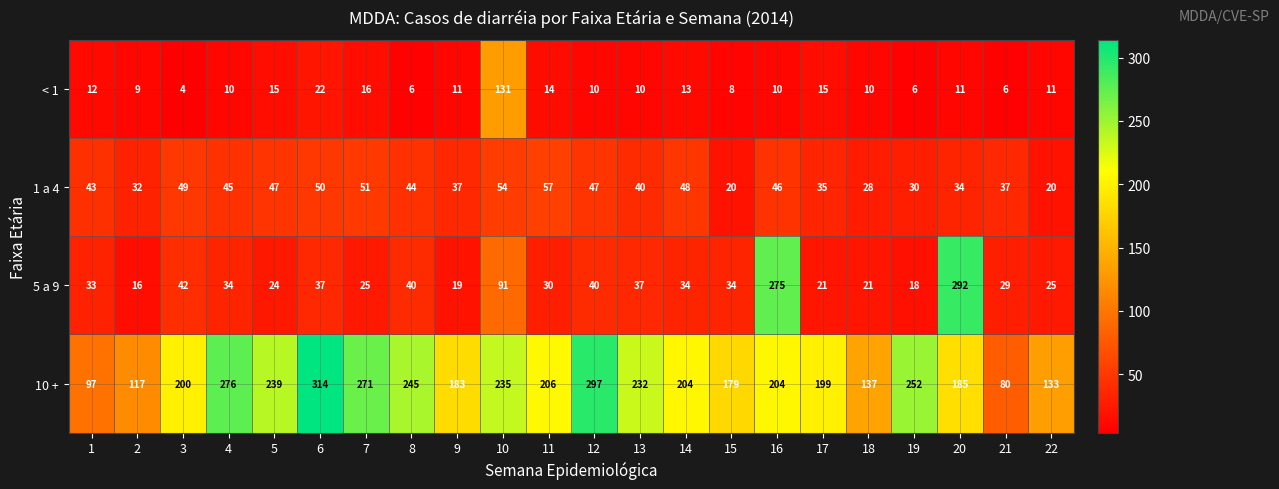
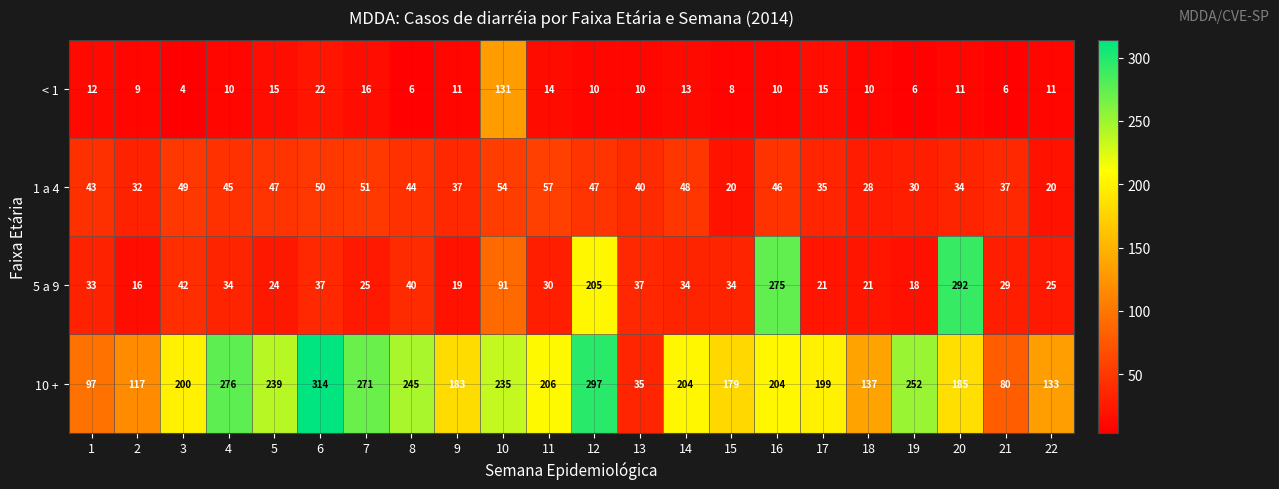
  {
    "< 1": {
      "1": 12,
      "2": 9,
      "3": 4,
      "4": 10,
      "5": 15,
      "6": 22,
      "7": 16,
      "8": 6,
      "9": 11,
      "10": 131,
      "11": 14,
      "12": 10,
      "13": 10,
      "14": 13,
      "15": 8,
      "16": 10,
      "17": 15,
      "18": 10,
      "19": 6,
      "20": 11,
      "21": 6,
      "22": 11
    },
    "1 a 4": {
      "1": 43,
      "2": 32,
      "3": 49,
      "4": 45,
      "5": 47,
      "6": 50,
      "7": 51,
      "8": 44,
      "9": 37,
      "10": 54,
      "11": 57,
      "12": 47,
      "13": 40,
      "14": 48,
      "15": 20,
      "16": 46,
      "17": 35,
      "18": 28,
      "19": 30,
      "20": 34,
      "21": 37,
      "22": 20
    },
    "5 a 9": {
      "1": 33,
      "2": 16,
      "3": 42,
      "4": 34,
      "5": 24,
      "6": 37,
      "7": 25,
      "8": 40,
      "9": 19,
      "10": 91,
      "11": 30,
-     "12": 40,
+     "12": 205,
      "13": 37,
      "14": 34,
      "15": 34,
      "16": 275,
      "17": 21,
      "18": 21,
      "19": 18,
      "20": 292,
      "21": 29,
      "22": 25
    },
    "10 +": {
      "1": 97,
      "2": 117,
      "3": 200,
      "4": 276,
      "5": 239,
      "6": 314,
      "7": 271,
      "8": 245,
      "9": 183,
      "10": 235,
      "11": 206,
      "12": 297,
-     "13": 232,
+     "13": 35,
      "14": 204,
      "15": 179,
      "16": 204,
      "17": 199,
      "18": 137,
      "19": 252,
      "20": 185,
      "21": 80,
      "22": 133
    }
  }
